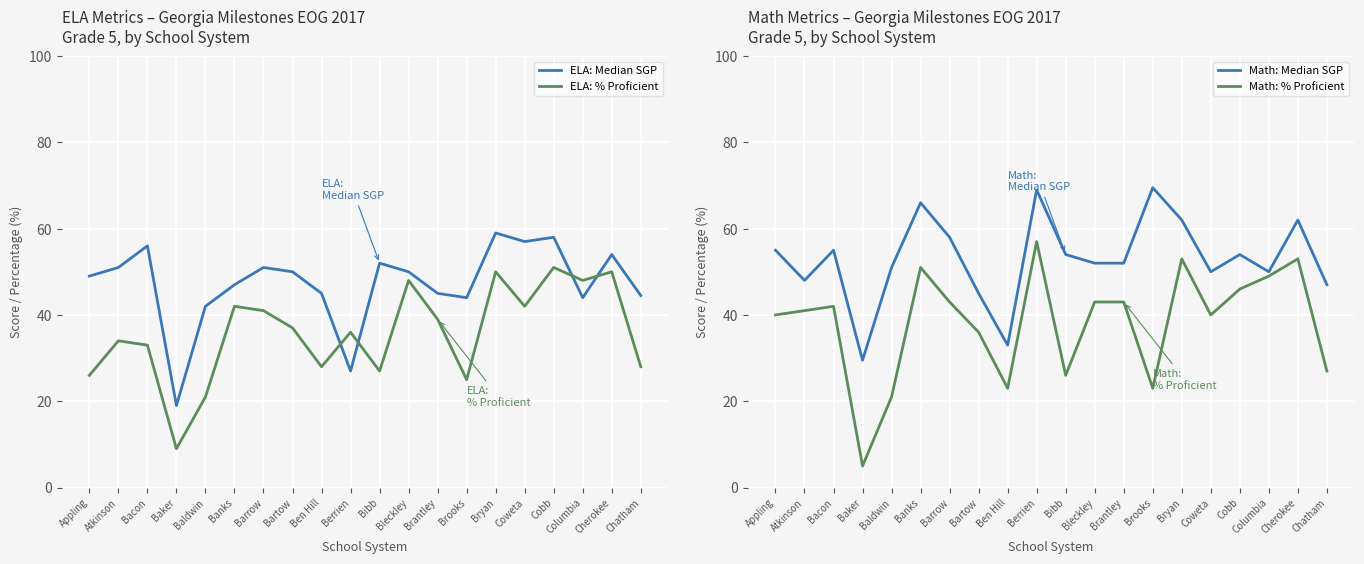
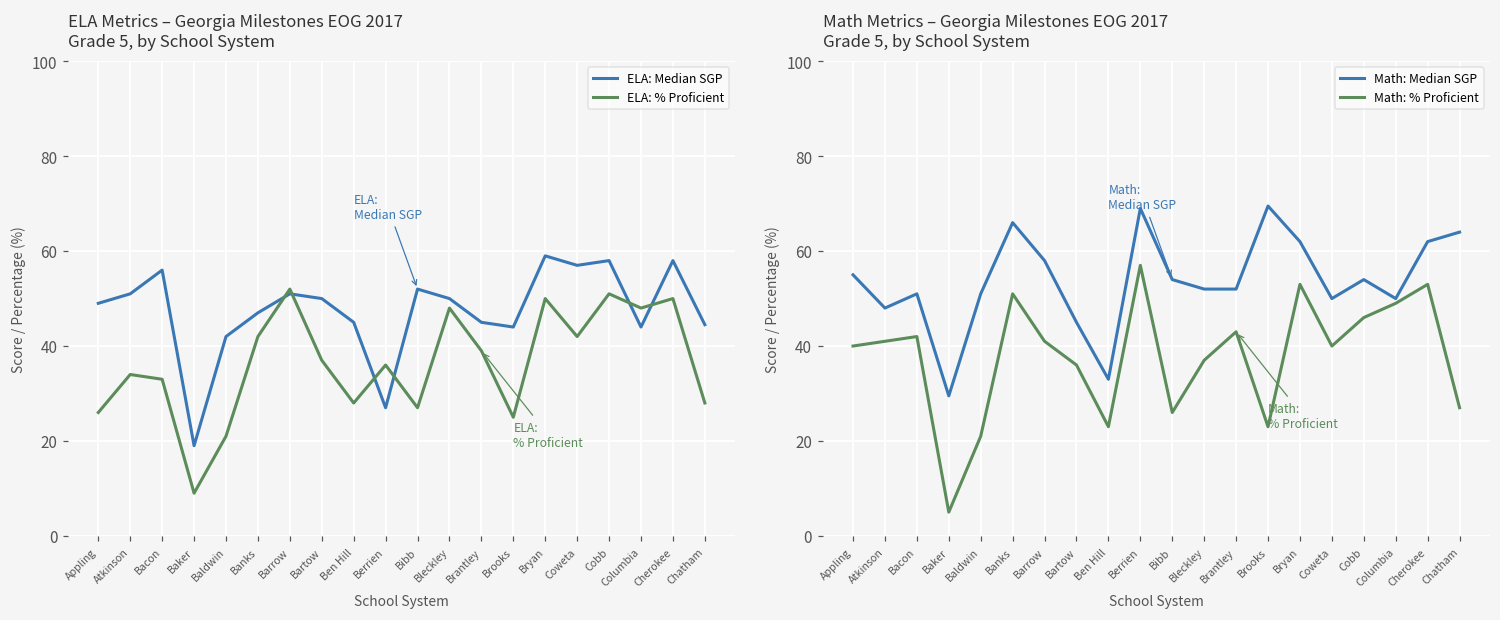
  {
    "ELA Metrics – Georgia Milestones EOG 2017 Grade 5, by School System": {
      "ELA: Median SGP": {
        "Appling": 49,
        "Atkinson": 51,
        "Bacon": 56,
        "Baker": 19,
        "Baldwin": 42,
        "Banks": 47,
        "Barrow": 51,
        "Bartow": 50,
        "Ben Hill": 45,
        "Berrien": 27,
        "Bibb": 52,
        "Bleckley": 50,
        "Brantley": 45,
        "Brooks": 44,
        "Bryan": 59,
        "Coweta": 57,
        "Cobb": 58,
        "Columbia": 44,
-       "Cherokee": 54,
+       "Cherokee": 58,
        "Chatham": 45
      },
      "ELA: % Proficient": {
        "Appling": 26,
        "Atkinson": 34,
        "Bacon": 33,
        "Baker": 9,
        "Baldwin": 21,
        "Banks": 42,
-       "Barrow": 41,
+       "Barrow": 52,
        "Bartow": 37,
        "Ben Hill": 28,
        "Berrien": 36,
        "Bibb": 27,
        "Bleckley": 48,
        "Brantley": 39,
        "Brooks": 25,
        "Bryan": 50,
        "Coweta": 42,
        "Cobb": 51,
        "Columbia": 48,
        "Cherokee": 50,
        "Chatham": 28
      }
    },
    "Math Metrics – Georgia Milestones EOG 2017 Grade 5, by School System": {
      "Math: Median SGP": {
        "Appling": 55,
        "Atkinson": 48,
-       "Bacon": 55,
+       "Bacon": 51,
        "Baker": 30,
        "Baldwin": 51,
        "Banks": 66,
        "Barrow": 58,
        "Bartow": 45,
        "Ben Hill": 33,
        "Berrien": 69,
        "Bibb": 54,
        "Bleckley": 52,
        "Brantley": 52,
        "Brooks": 70,
        "Bryan": 62,
        "Coweta": 50,
        "Cobb": 54,
        "Columbia": 50,
        "Cherokee": 62,
-       "Chatham": 47
+       "Chatham": 64
      },
      "Math: % Proficient": {
        "Appling": 40,
        "Atkinson": 41,
        "Bacon": 42,
        "Baker": 5,
        "Baldwin": 21,
        "Banks": 51,
-       "Barrow": 43,
+       "Barrow": 41,
        "Bartow": 36,
        "Ben Hill": 23,
        "Berrien": 57,
        "Bibb": 26,
-       "Bleckley": 43,
+       "Bleckley": 37,
        "Brantley": 43,
        "Brooks": 23,
        "Bryan": 53,
        "Coweta": 40,
        "Cobb": 46,
        "Columbia": 49,
        "Cherokee": 53,
        "Chatham": 27
      }
    }
  }
